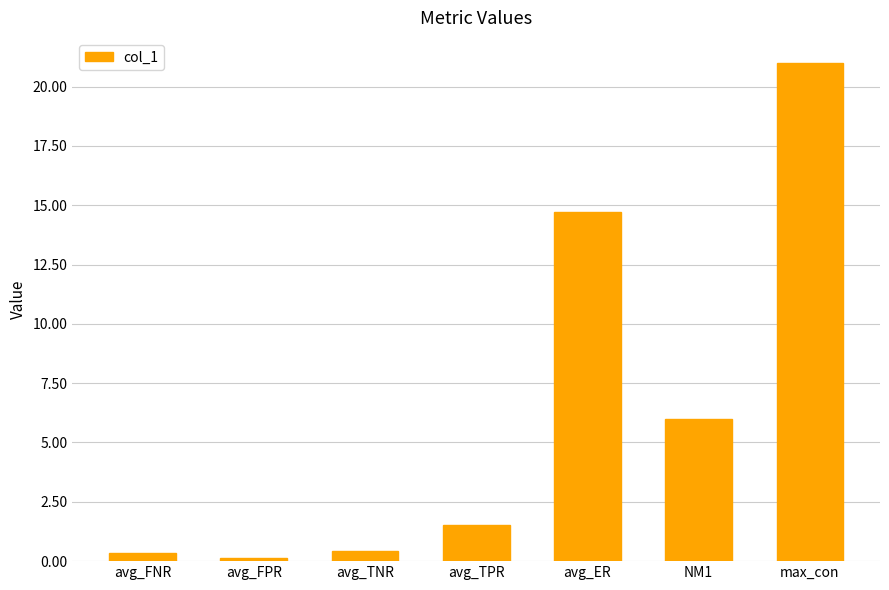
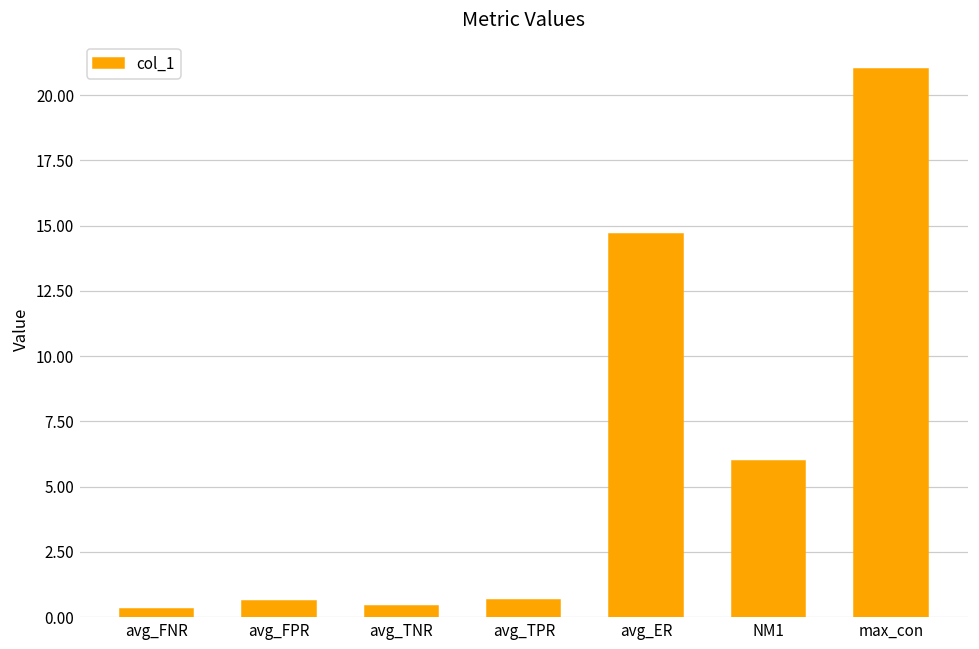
  {
    "avg_FNR": 0.3,
-   "avg_FPR": 0.1,
+   "avg_FPR": 0.6,
    "avg_TNR": 0.4,
-   "avg_TPR": 1.5,
+   "avg_TPR": 0.7,
    "avg_ER": 14.7,
    "NM1": 6.0,
    "max_con": 21.0
  }
